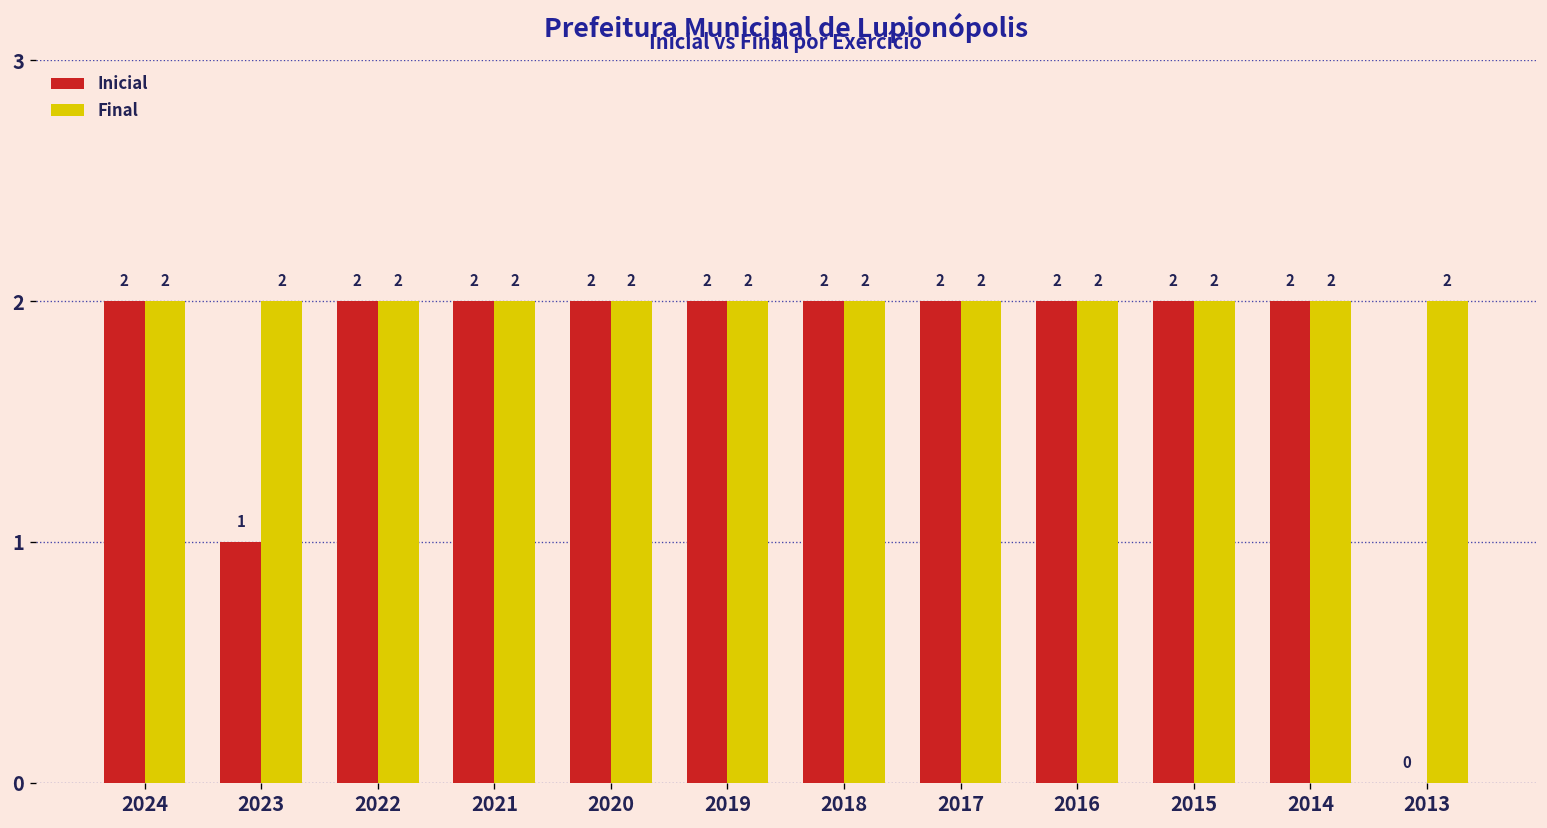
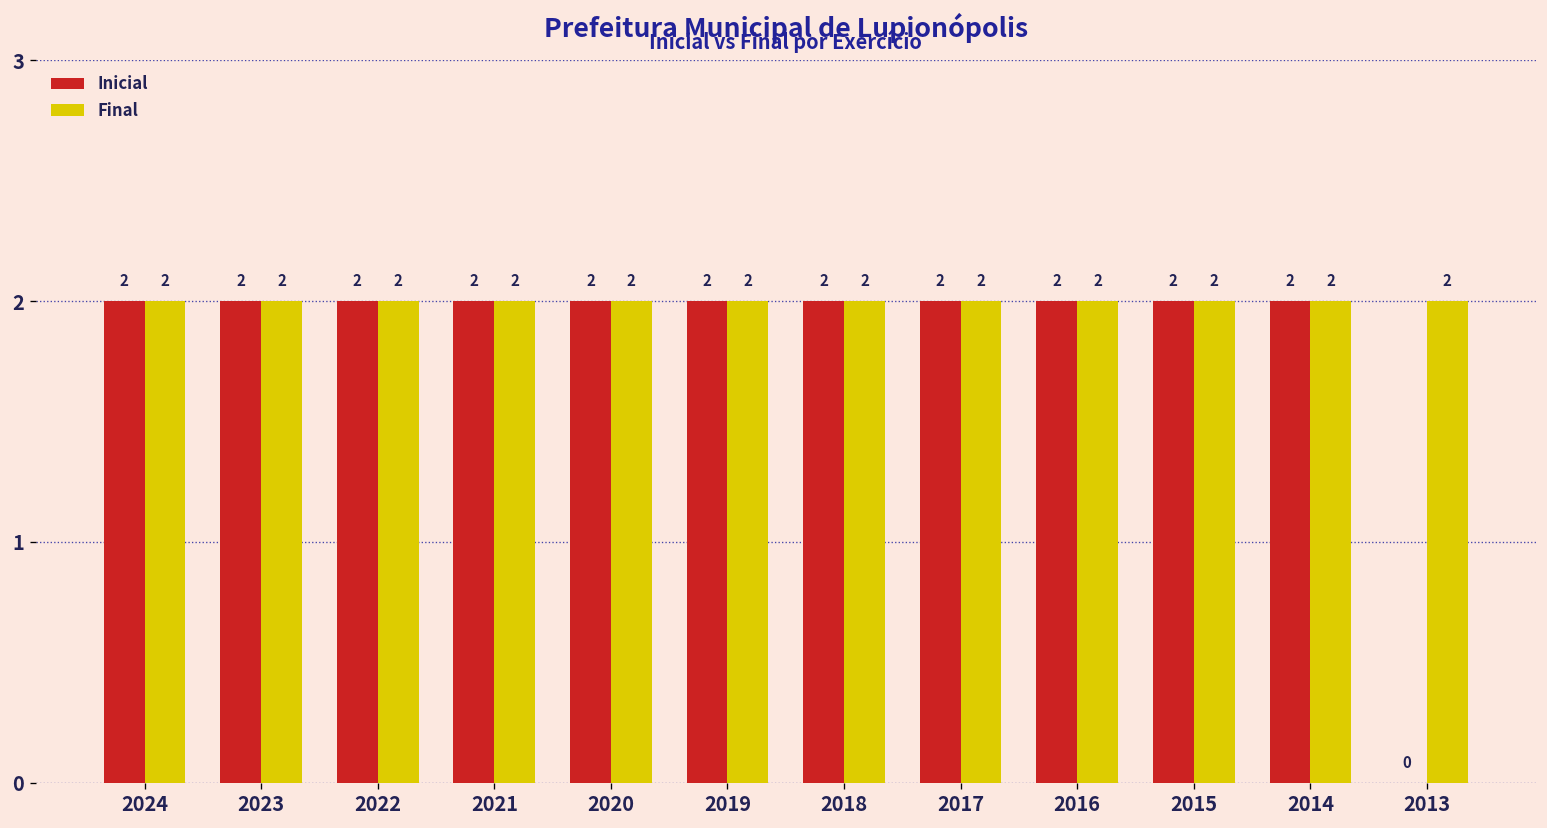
  {
    "Inicial": {
      "2024": 2,
-     "2023": 1,
+     "2023": 2,
      "2022": 2,
      "2021": 2,
      "2020": 2,
      "2019": 2,
      "2018": 2,
      "2017": 2,
      "2016": 2,
      "2015": 2,
      "2014": 2,
      "2013": 0
    },
    "Final": {
      "2024": 2,
      "2023": 2,
      "2022": 2,
      "2021": 2,
      "2020": 2,
      "2019": 2,
      "2018": 2,
      "2017": 2,
      "2016": 2,
      "2015": 2,
      "2014": 2,
      "2013": 2
    }
  }
